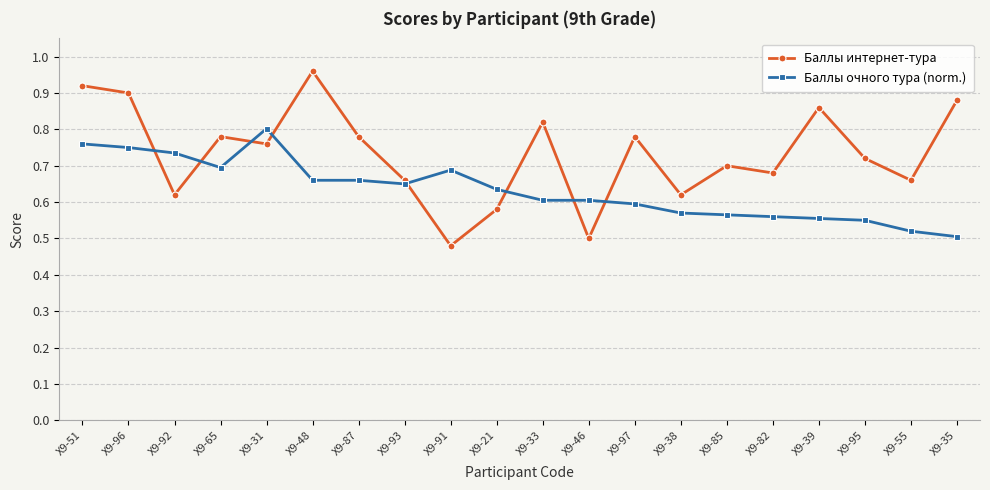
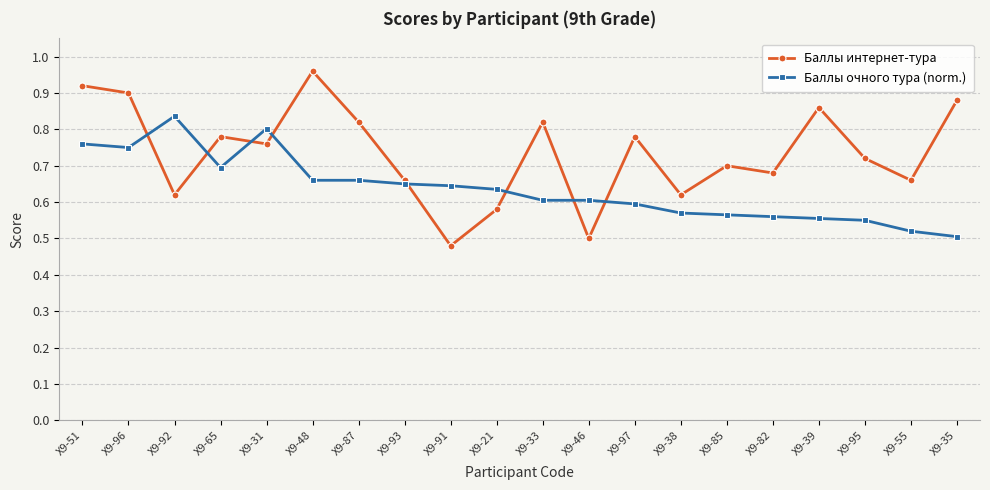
  {
    "Баллы интернет-тура": {
      "Х9-51": 0.92,
      "Х9-96": 0.90,
      "Х9-92": 0.62,
      "Х9-65": 0.78,
      "Х9-31": 0.76,
      "Х9-48": 0.96,
-     "Х9-87": 0.78,
+     "Х9-87": 0.82,
      "Х9-93": 0.66,
      "Х9-91": 0.48,
      "Х9-21": 0.58,
      "Х9-33": 0.82,
      "Х9-46": 0.50,
      "Х9-97": 0.78,
      "Х9-38": 0.62,
      "Х9-85": 0.70,
      "Х9-82": 0.68,
      "Х9-39": 0.86,
      "Х9-95": 0.72,
      "Х9-55": 0.66,
      "Х9-35": 0.88
    },
    "Баллы очного тура (norm.)": {
      "Х9-51": 0.76,
      "Х9-96": 0.75,
-     "Х9-92": 0.74,
+     "Х9-92": 0.84,
      "Х9-65": 0.70,
      "Х9-31": 0.80,
      "Х9-48": 0.66,
      "Х9-87": 0.66,
      "Х9-93": 0.65,
-     "Х9-91": 0.69,
+     "Х9-91": 0.65,
      "Х9-21": 0.64,
      "Х9-33": 0.61,
      "Х9-46": 0.61,
      "Х9-97": 0.60,
      "Х9-38": 0.57,
      "Х9-85": 0.57,
      "Х9-82": 0.56,
      "Х9-39": 0.56,
      "Х9-95": 0.55,
      "Х9-55": 0.52,
      "Х9-35": 0.51
    }
  }
